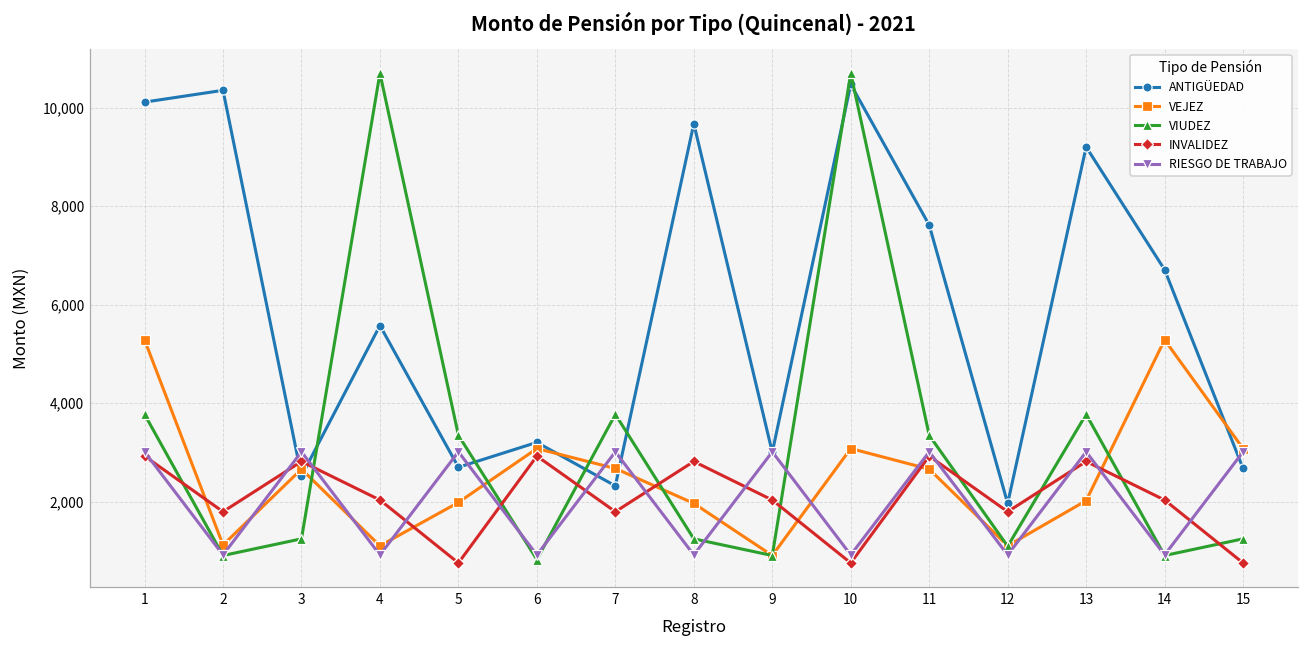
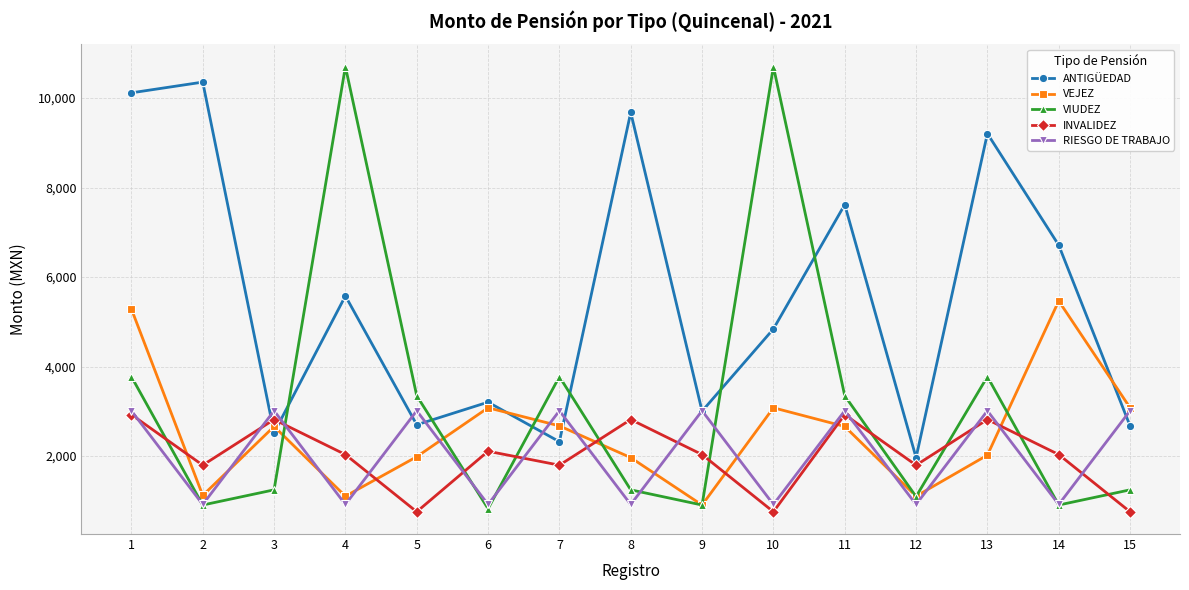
  {
    "ANTIGÜEDAD": {
      "1": "10,100",
      "2": "10,400",
      "3": "2,500",
      "4": "5,600",
      "5": "2,700",
      "6": "3,200",
      "7": "2,300",
      "8": "9,700",
-     "10": "10,500",
+     "10": "4,800",
      "11": "7,600",
      "12": "2,000",
      "13": "9,200",
      "14": "6,700",
      "15": "2,700"
    },
    "VEJEZ": {
      "1": "5,300",
      "2": "1,100",
      "3": "2,700",
      "4": "1,100",
      "5": "2,000",
      "6": "3,100",
      "7": "2,700",
      "8": "2,000",
      "10": "3,100",
      "11": "2,700",
      "13": "2,000",
-     "14": "5,300",
+     "14": "5,500",
      "15": "3,100"
    },
    "VIUDEZ": {
      "1": "3,800",
      "3": "1,200",
      "4": "10,700",
      "5": "3,300",
      "6": "800",
      "7": "3,800",
      "8": "1,200",
      "10": "10,700",
      "11": "3,300",
      "13": "3,800",
      "15": "1,200"
    },
    "INVALIDEZ": {
      "1": "2,900",
      "2": "1,800",
      "3": "2,800",
      "4": "2,000",
      "5": "800",
-     "6": "2,900",
+     "6": "2,100",
      "7": "1,800",
      "8": "2,800",
      "9": "2,000",
      "10": "800",
      "11": "2,900",
      "12": "1,800",
      "13": "2,800",
      "14": "2,000",
      "15": "800"
    },
    "RIESGO DE TRABAJO": {
      "1": "3,000",
      "3": "3,000",
      "4": "900",
      "5": "3,000",
      "6": "900",
      "7": "3,000",
      "8": "900",
      "10": "900",
      "11": "3,000",
      "12": "900",
      "13": "3,000",
      "15": "3,000"
    }
  }
